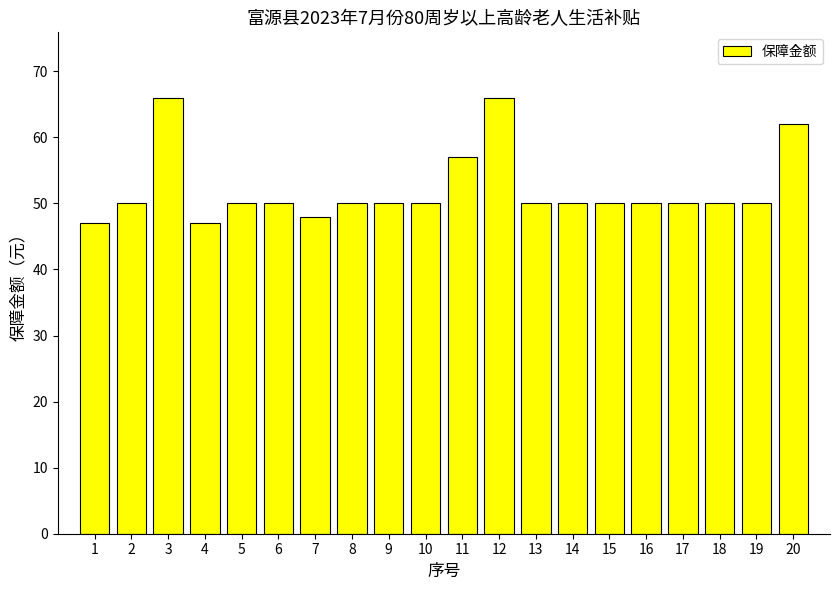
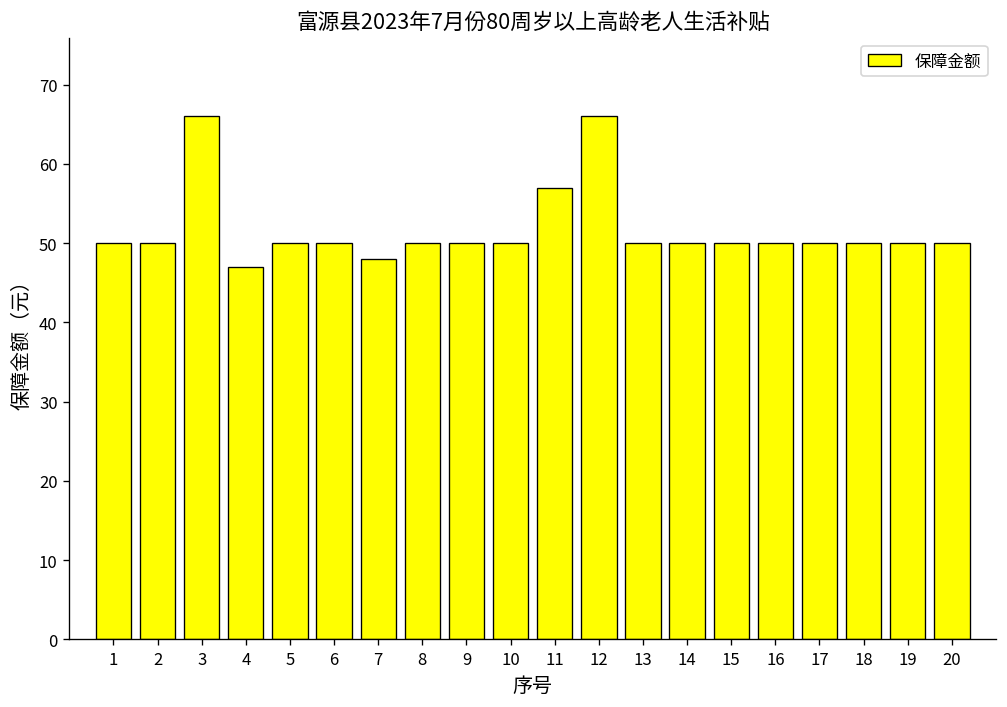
  {
-   "1": 47,
+   "1": 50,
    "2": 50,
    "3": 66,
    "4": 47,
    "5": 50,
    "6": 50,
    "7": 48,
    "8": 50,
    "9": 50,
    "10": 50,
    "11": 57,
    "12": 66,
    "13": 50,
    "14": 50,
    "15": 50,
    "16": 50,
    "17": 50,
    "18": 50,
    "19": 50,
-   "20": 62
+   "20": 50
  }
